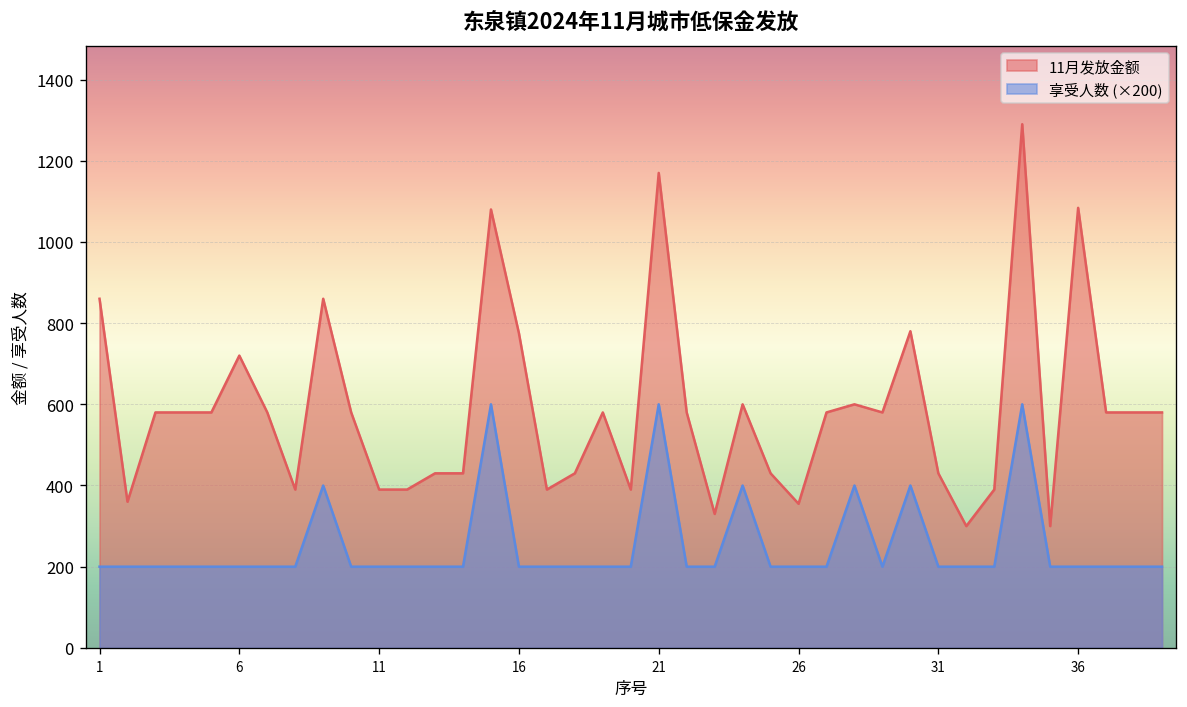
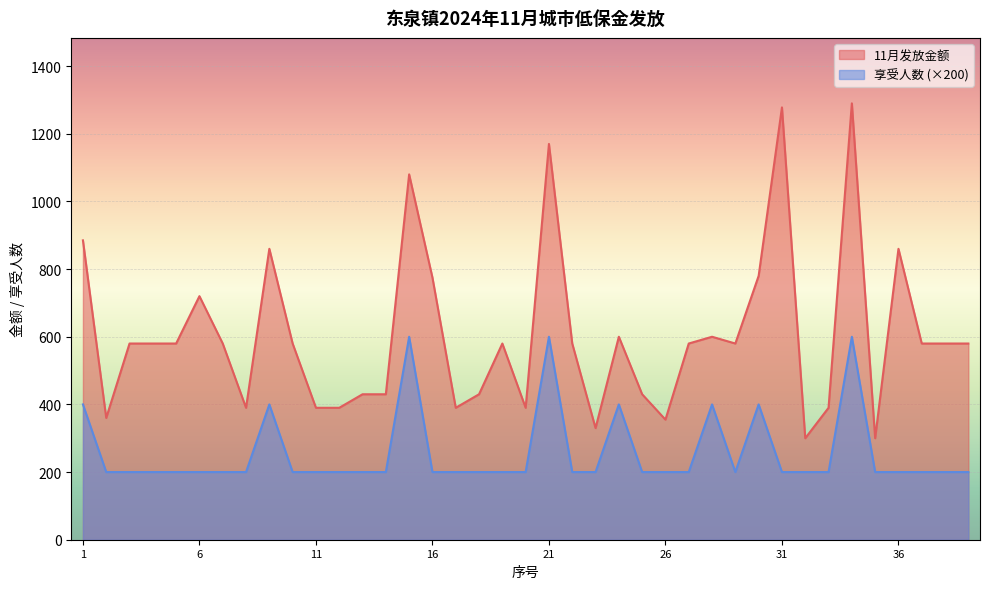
  {
    "11月发放金额": {
-     "1": 860,
+     "1": 890,
      "6": 720,
      "11": 390,
      "16": 780,
      "21": 1170,
      "26": 360,
-     "31": 430,
-     "36": 1080
+     "31": 1280,
+     "36": 860
    },
    "享受人数 (×200)": {
-     "1": 200,
+     "1": 400,
      "6": 200,
      "11": 200,
      "16": 200,
      "21": 600,
      "26": 200,
      "31": 200,
      "36": 200
    }
  }
